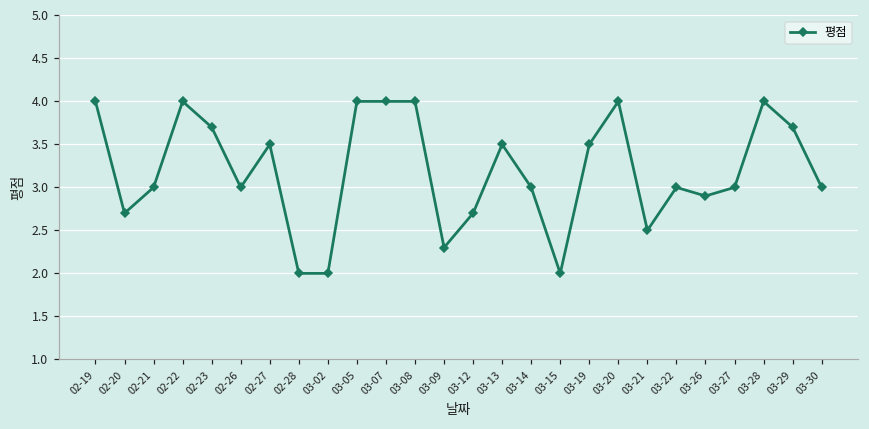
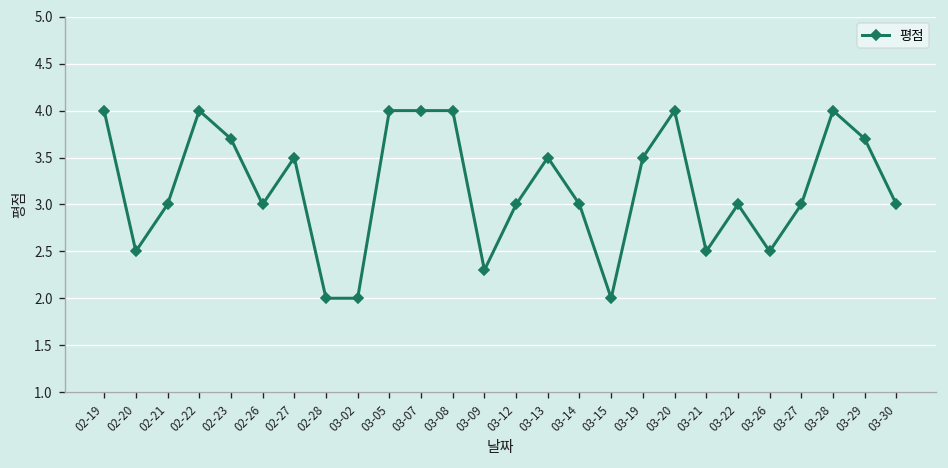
  {
    "02-19": 4.0,
-   "02-20": 2.7,
+   "02-20": 2.5,
    "02-21": 3.0,
    "02-22": 4.0,
    "02-23": 3.7,
    "02-26": 3.0,
    "02-27": 3.5,
    "02-28": 2.0,
    "03-02": 2.0,
    "03-05": 4.0,
    "03-07": 4.0,
    "03-08": 4.0,
    "03-09": 2.3,
-   "03-12": 2.7,
+   "03-12": 3.0,
    "03-13": 3.5,
    "03-14": 3.0,
    "03-15": 2.0,
    "03-19": 3.5,
    "03-20": 4.0,
    "03-21": 2.5,
    "03-22": 3.0,
-   "03-26": 2.9,
+   "03-26": 2.5,
    "03-27": 3.0,
    "03-28": 4.0,
    "03-29": 3.7,
    "03-30": 3.0
  }
